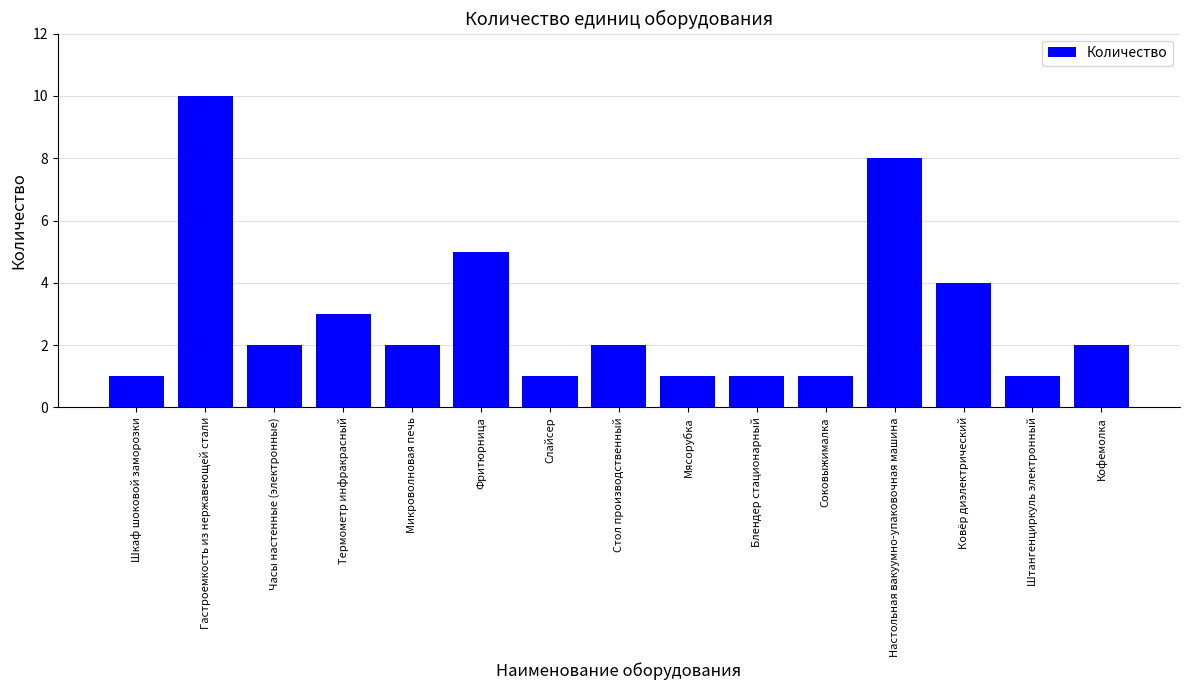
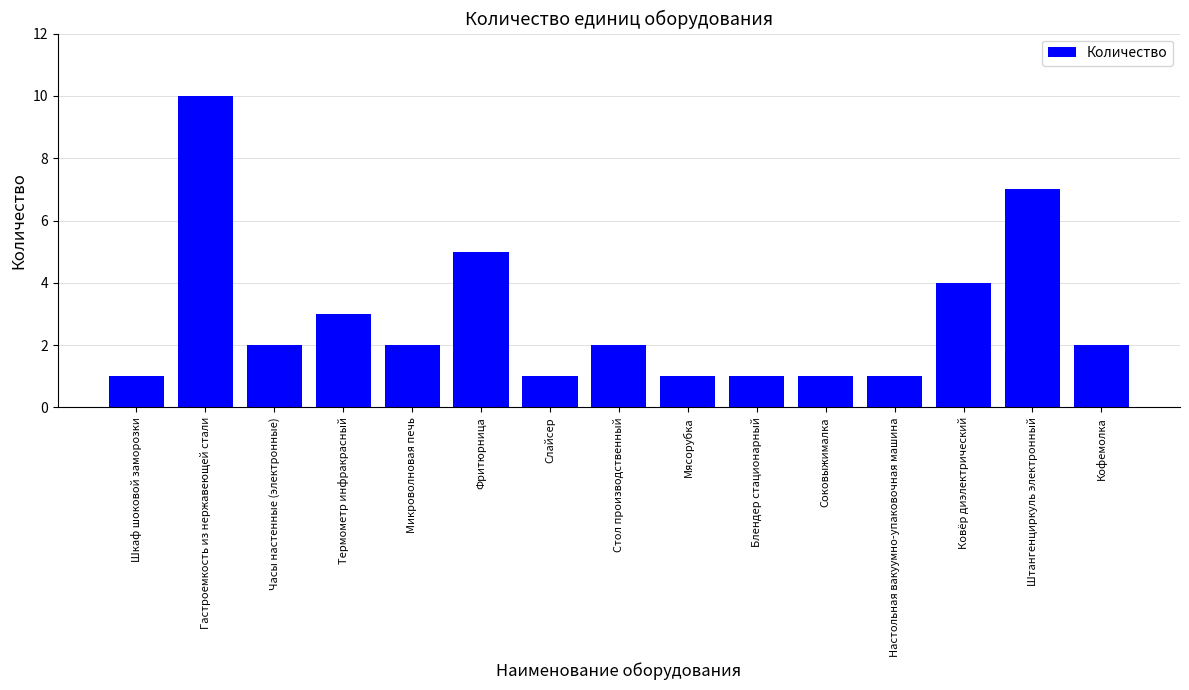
  {
    "Шкаф шоковой заморозки": 1,
    "Гастроемкость из нержавеющей стали": 10,
    "Часы настенные (электронные)": 2,
    "Термометр инфракрасный": 3,
    "Микроволновая печь": 2,
    "Фритюрница": 5,
    "Слайсер": 1,
    "Стол производственный": 2,
    "Мясорубка": 1,
    "Блендер стационарный": 1,
    "Соковыжималка": 1,
-   "Настольная вакуумно-упаковочная машина": 8,
+   "Настольная вакуумно-упаковочная машина": 1,
    "Ковёр диэлектрический": 4,
-   "Штангенциркуль электронный": 1,
+   "Штангенциркуль электронный": 7,
    "Кофемолка": 2
  }
